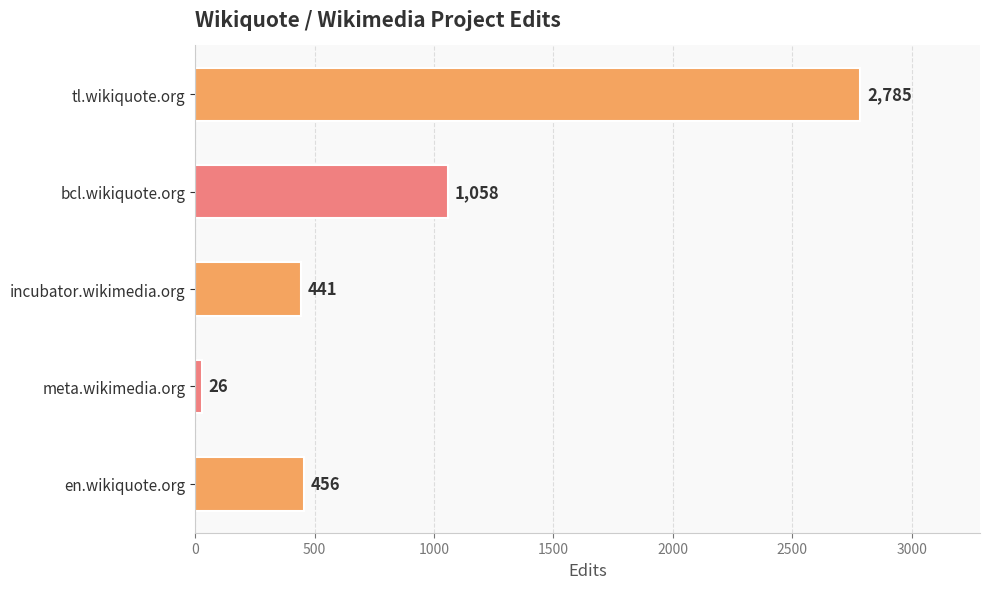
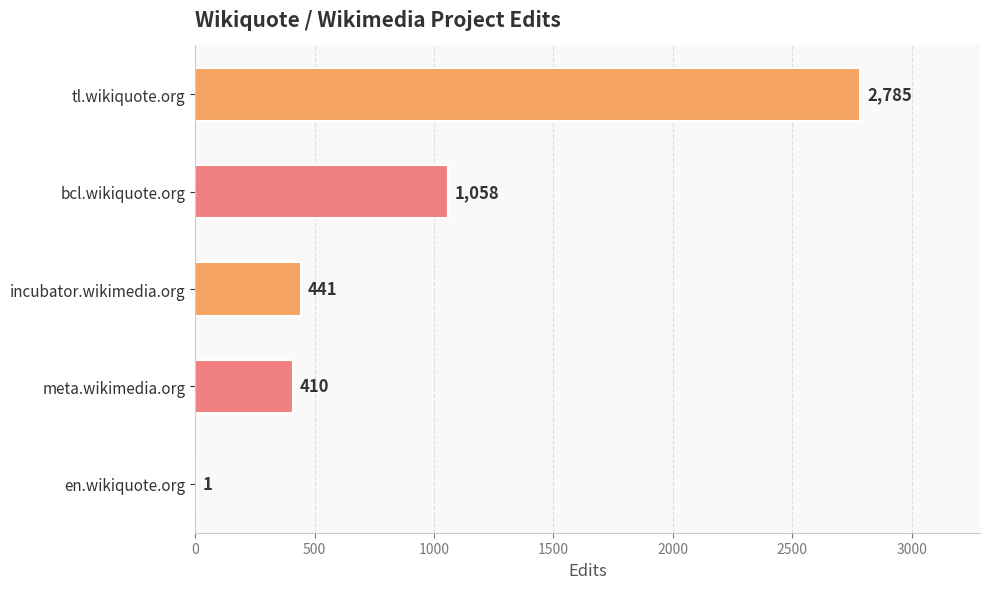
  {
    "tl.wikiquote.org": "2,785",
    "bcl.wikiquote.org": "1,058",
    "incubator.wikimedia.org": "441",
-   "meta.wikimedia.org": "26",
-   "en.wikiquote.org": "456"
+   "meta.wikimedia.org": "410",
+   "en.wikiquote.org": "1"
  }
